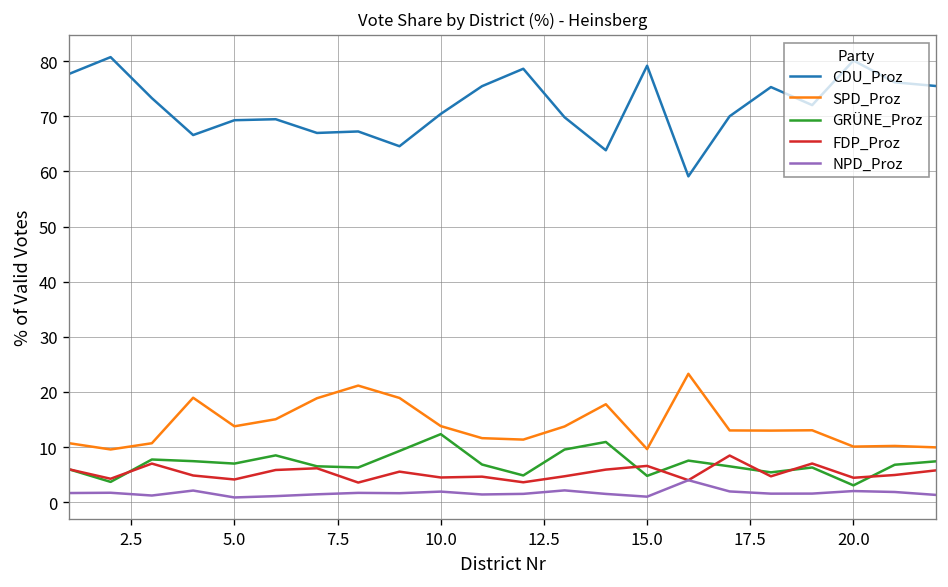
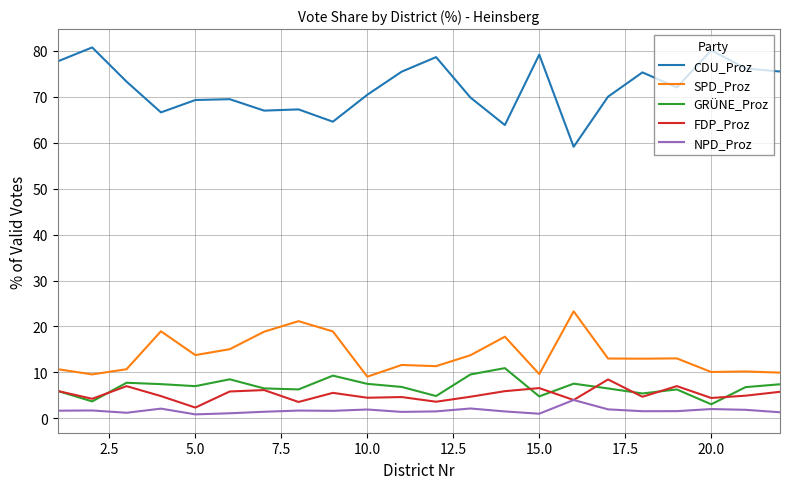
  {
    "CDU_Proz": {
      "5.0": 69,
      "10.0": 70,
      "15.0": 79
    },
    "SPD_Proz": {
      "5.0": 14,
-     "10.0": 14,
+     "10.0": 9,
      "15.0": 10,
      "20.0": 10
    },
    "GRÜNE_Proz": {
      "5.0": 7,
-     "10.0": 12,
+     "10.0": 8,
      "15.0": 5,
      "20.0": 3
    },
    "FDP_Proz": {
-     "5.0": 4,
+     "5.0": 2,
      "10.0": 5,
      "15.0": 7,
      "20.0": 4
    },
    "NPD_Proz": {
      "5.0": 1,
      "10.0": 2,
      "15.0": 1,
      "20.0": 2
    }
  }
